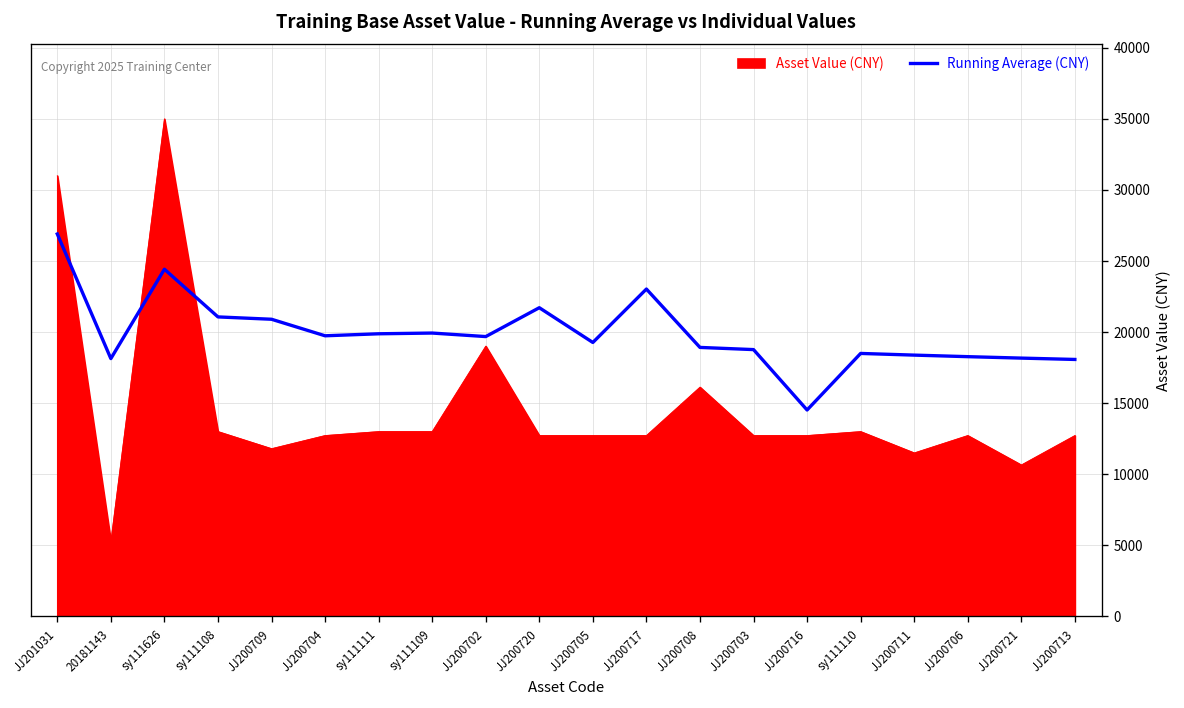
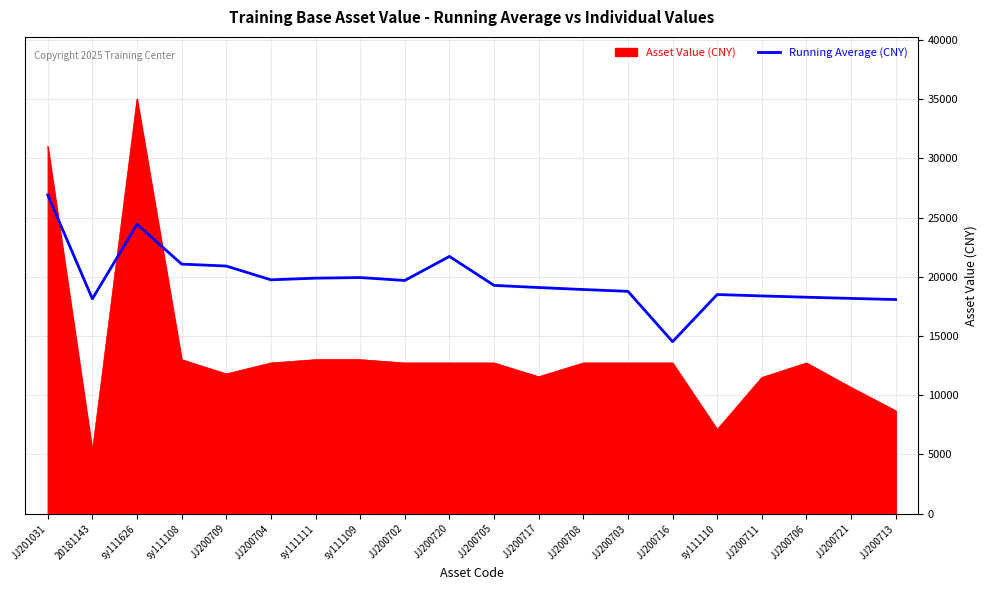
  {
    "Asset Value (CNY)": {
      "JJ201031": 31000,
      "20181143": 5300,
      "sy111626": 35000,
      "sy111108": 13000,
      "JJ200709": 11800,
      "JJ200704": 12700,
      "sy111111": 13000,
      "sy111109": 13000,
-     "JJ200702": 19000,
+     "JJ200702": 12700,
      "JJ200720": 12700,
      "JJ200705": 12700,
-     "JJ200717": 12700,
-     "JJ200708": 16100,
+     "JJ200717": 11600,
+     "JJ200708": 12700,
      "JJ200703": 12700,
      "JJ200716": 12700,
-     "sy111110": 13000,
+     "sy111110": 7100,
      "JJ200711": 11500,
      "JJ200706": 12700,
      "JJ200721": 10700,
-     "JJ200713": 12700
+     "JJ200713": 8700
    },
    "Running Average (CNY)": {
      "JJ201031": 26900,
      "20181143": 18100,
      "sy111626": 24400,
      "sy111108": 21100,
      "JJ200709": 20900,
      "JJ200704": 19700,
      "sy111111": 19900,
      "sy111109": 19900,
      "JJ200702": 19700,
      "JJ200720": 21700,
      "JJ200705": 19300,
-     "JJ200717": 23000,
+     "JJ200717": 19100,
      "JJ200708": 18900,
      "JJ200703": 18800,
      "JJ200716": 14500,
      "sy111110": 18500,
      "JJ200711": 18400,
      "JJ200706": 18300,
      "JJ200721": 18200,
      "JJ200713": 18100
    }
  }
